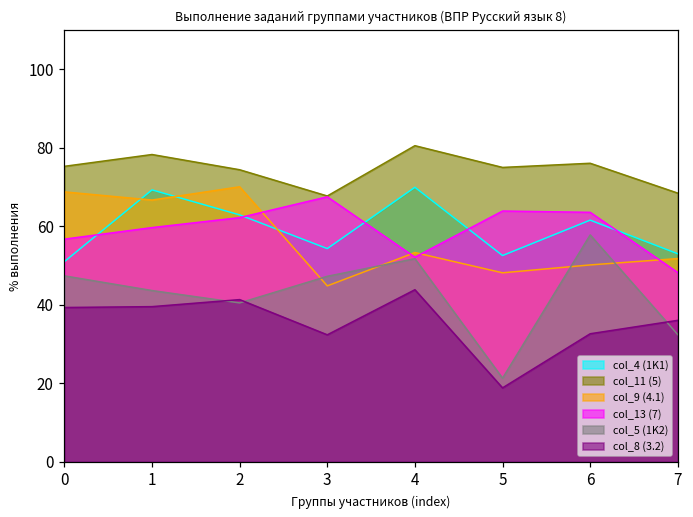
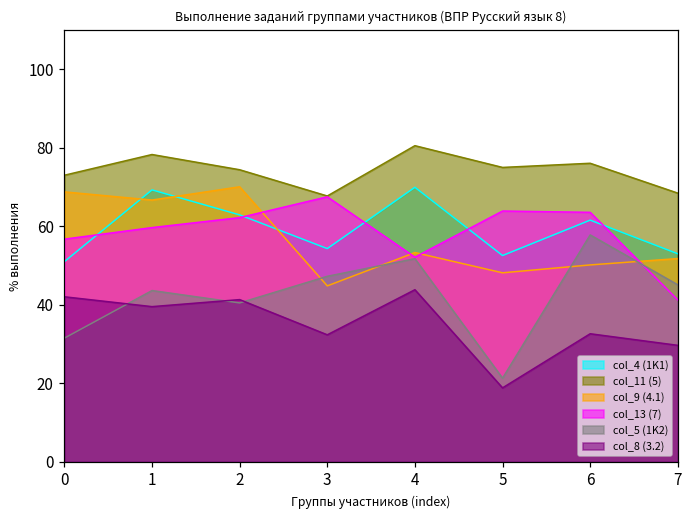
  {
    "col_4 (1K1)": {
      "0": 51,
      "1": 69,
      "3": 54,
      "4": 70,
      "5": 53,
      "6": 62,
      "7": 53
    },
    "col_11 (5)": {
-     "0": 75,
+     "0": 73,
      "1": 78,
      "2": 74,
      "4": 81,
      "5": 75,
      "6": 76,
      "7": 68
    },
    "col_9 (4.1)": {
      "0": 69,
      "1": 67,
      "2": 70,
      "3": 45,
      "4": 53,
      "5": 48,
      "6": 50,
      "7": 52
    },
    "col_13 (7)": {
      "0": 57,
      "1": 60,
      "5": 64,
      "6": 64,
-     "7": 48
+     "7": 41
    },
    "col_5 (1K2)": {
-     "0": 47,
+     "0": 32,
      "1": 44,
      "2": 40,
      "3": 47,
      "5": 21,
      "6": 58,
-     "7": 32
+     "7": 45
    },
    "col_8 (3.2)": {
-     "0": 39,
+     "0": 42,
      "1": 40,
      "2": 41,
      "3": 32,
      "4": 44,
      "5": 19,
      "6": 33,
-     "7": 36
+     "7": 30
    }
  }
